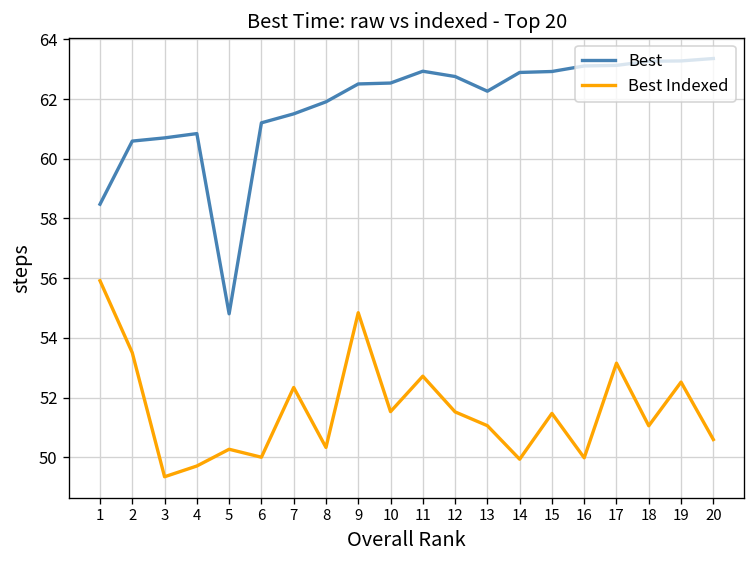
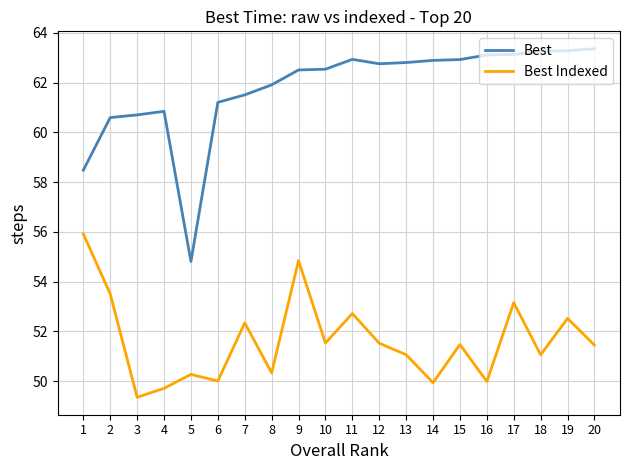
  {
    "Best": {
      "1": 58.5,
      "2": 60.6,
      "3": 60.7,
      "4": 60.8,
      "5": 54.8,
      "6": 61.2,
      "7": 61.5,
      "8": 61.9,
      "9": 62.5,
      "10": 62.5,
      "11": 62.9,
      "12": 62.8,
-     "13": 62.3,
+     "13": 62.8,
      "14": 62.9,
      "15": 62.9
    },
    "Best Indexed": {
      "1": 55.9,
      "2": 53.5,
      "3": 49.3,
      "4": 49.7,
      "5": 50.3,
      "6": 50.0,
      "7": 52.3,
      "8": 50.3,
      "9": 54.8,
      "10": 51.5,
      "11": 52.7,
      "12": 51.5,
      "13": 51.1,
      "14": 49.9,
      "15": 51.5,
      "16": 50.0,
      "17": 53.2,
      "18": 51.1,
      "19": 52.5,
-     "20": 50.6
+     "20": 51.4
    }
  }
